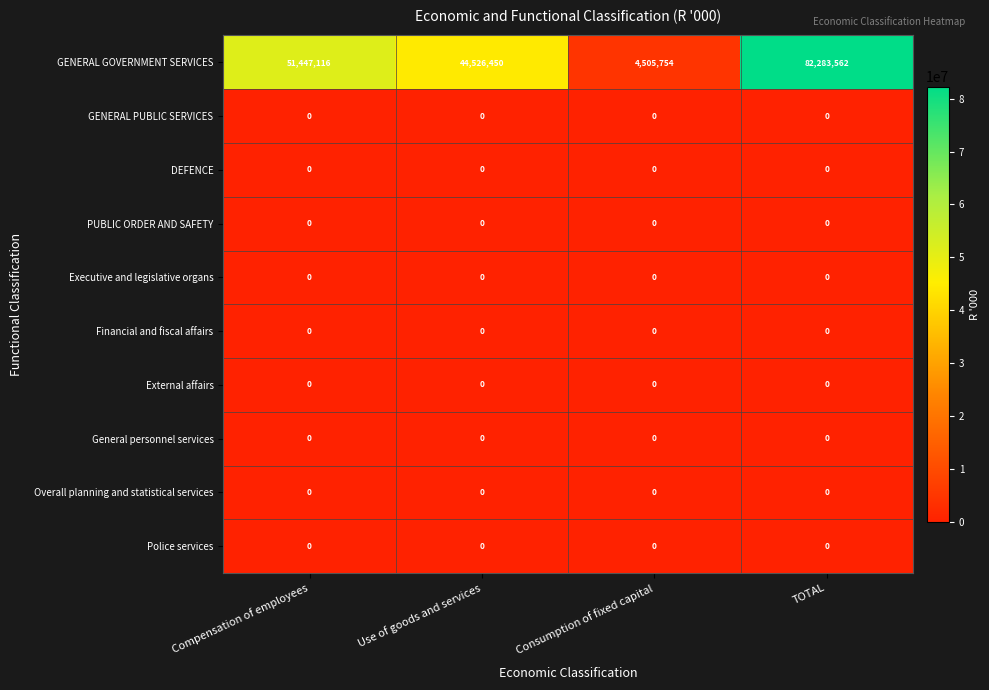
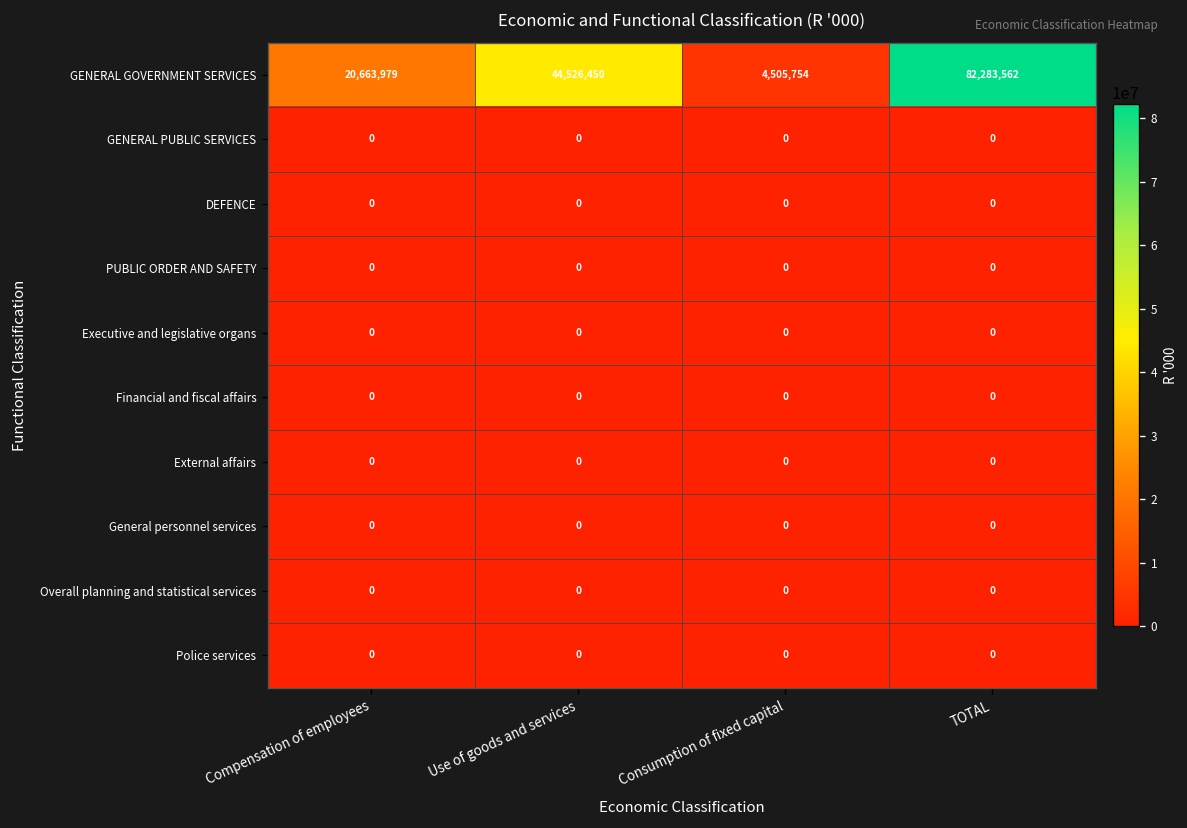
  {
    "GENERAL GOVERNMENT SERVICES": {
-     "Compensation of employees": "51,447,116",
+     "Compensation of employees": "20,663,979",
      "Use of goods and services": "44,526,450",
      "Consumption of fixed capital": "4,505,754",
      "TOTAL": "82,283,562"
    },
    "GENERAL PUBLIC SERVICES": {
      "Compensation of employees": "0",
      "Use of goods and services": "0",
      "Consumption of fixed capital": "0",
      "TOTAL": "0"
    },
    "DEFENCE": {
      "Compensation of employees": "0",
      "Use of goods and services": "0",
      "Consumption of fixed capital": "0",
      "TOTAL": "0"
    },
    "PUBLIC ORDER AND SAFETY": {
      "Compensation of employees": "0",
      "Use of goods and services": "0",
      "Consumption of fixed capital": "0",
      "TOTAL": "0"
    },
    "Executive and legislative organs": {
      "Compensation of employees": "0",
      "Use of goods and services": "0",
      "Consumption of fixed capital": "0",
      "TOTAL": "0"
    },
    "Financial and fiscal affairs": {
      "Compensation of employees": "0",
      "Use of goods and services": "0",
      "Consumption of fixed capital": "0",
      "TOTAL": "0"
    },
    "External affairs": {
      "Compensation of employees": "0",
      "Use of goods and services": "0",
      "Consumption of fixed capital": "0",
      "TOTAL": "0"
    },
    "General personnel services": {
      "Compensation of employees": "0",
      "Use of goods and services": "0",
      "Consumption of fixed capital": "0",
      "TOTAL": "0"
    },
    "Overall planning and statistical services": {
      "Compensation of employees": "0",
      "Use of goods and services": "0",
      "Consumption of fixed capital": "0",
      "TOTAL": "0"
    },
    "Police services": {
      "Compensation of employees": "0",
      "Use of goods and services": "0",
      "Consumption of fixed capital": "0",
      "TOTAL": "0"
    }
  }
